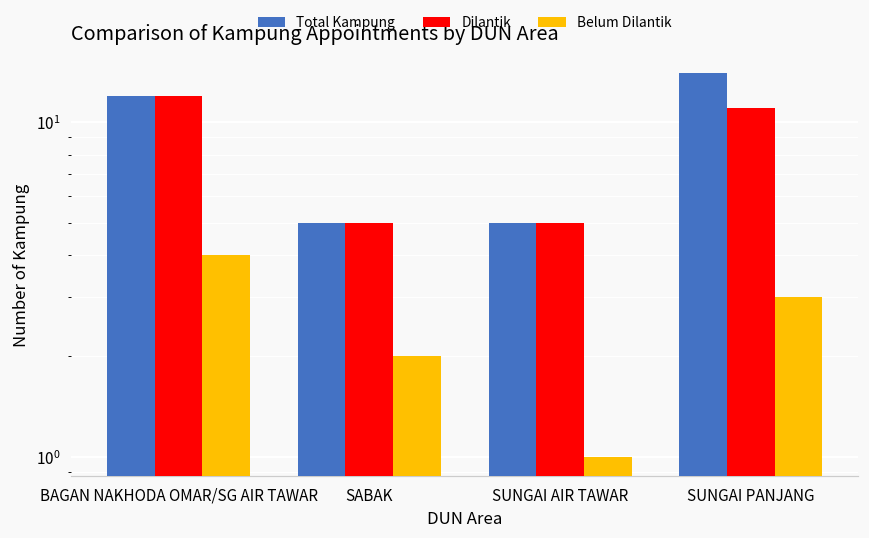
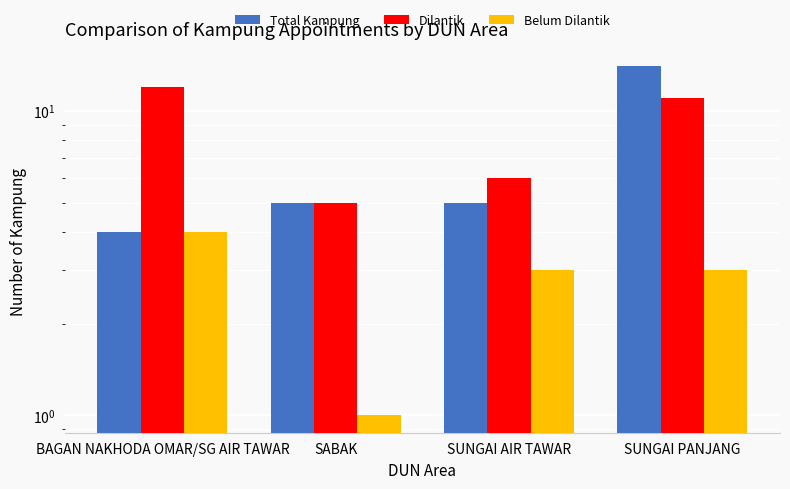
  {
    "Total Kampung": {
-     "BAGAN NAKHODA OMAR/SG AIR TAWAR": 12,
+     "BAGAN NAKHODA OMAR/SG AIR TAWAR": 4,
      "SABAK": 5,
      "SUNGAI AIR TAWAR": 5,
      "SUNGAI PANJANG": 14
    },
    "Dilantik": {
      "BAGAN NAKHODA OMAR/SG AIR TAWAR": 12,
      "SABAK": 5,
-     "SUNGAI AIR TAWAR": 5,
+     "SUNGAI AIR TAWAR": 6,
      "SUNGAI PANJANG": 11
    },
    "Belum Dilantik": {
      "BAGAN NAKHODA OMAR/SG AIR TAWAR": 4,
-     "SABAK": 2,
-     "SUNGAI AIR TAWAR": 1,
+     "SABAK": 1,
+     "SUNGAI AIR TAWAR": 3,
      "SUNGAI PANJANG": 3
    }
  }
